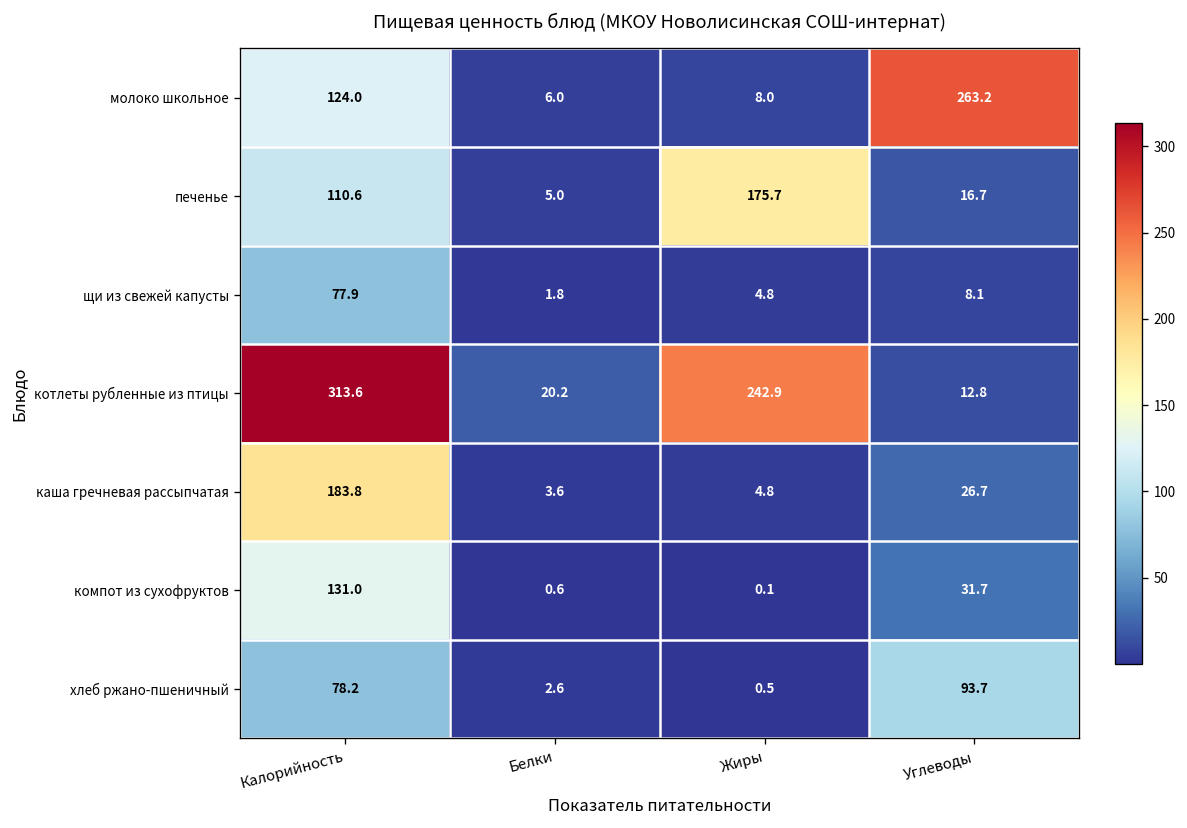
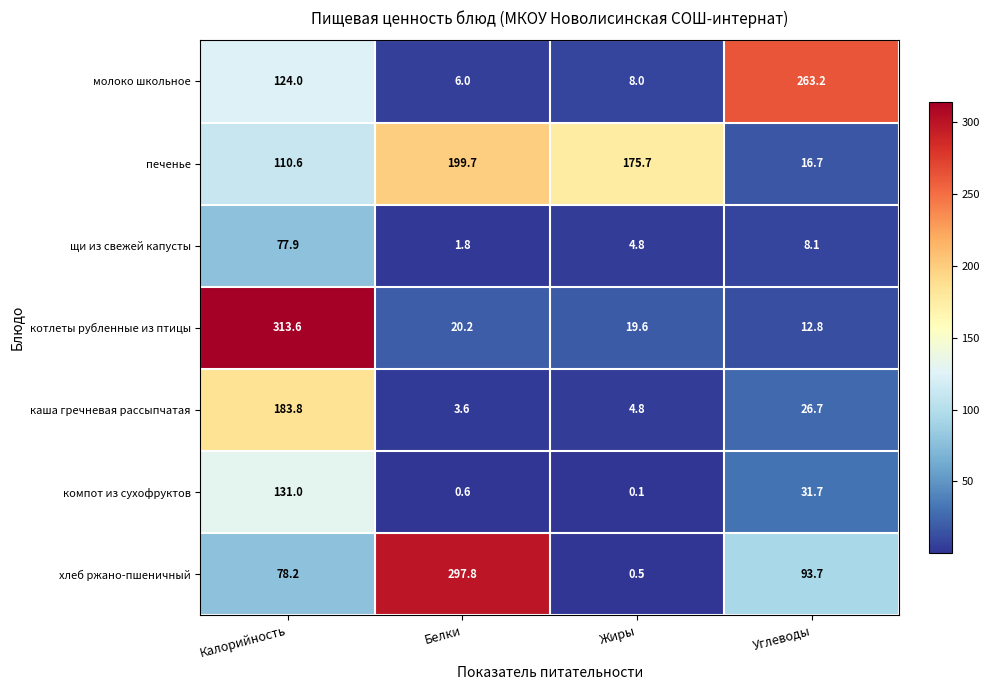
  {
    "молоко школьное": {
      "Калорийность": 124.0,
      "Белки": 6.0,
      "Жиры": 8.0,
      "Углеводы": 263.2
    },
    "печенье": {
      "Калорийность": 110.6,
-     "Белки": 5.0,
+     "Белки": 199.7,
      "Жиры": 175.7,
      "Углеводы": 16.7
    },
    "щи из свежей капусты": {
      "Калорийность": 77.9,
      "Белки": 1.8,
      "Жиры": 4.8,
      "Углеводы": 8.1
    },
    "котлеты рубленные из птицы": {
      "Калорийность": 313.6,
      "Белки": 20.2,
-     "Жиры": 242.9,
+     "Жиры": 19.6,
      "Углеводы": 12.8
    },
    "каша гречневая рассыпчатая": {
      "Калорийность": 183.8,
      "Белки": 3.6,
      "Жиры": 4.8,
      "Углеводы": 26.7
    },
    "компот из сухофруктов": {
      "Калорийность": 131.0,
      "Белки": 0.6,
      "Жиры": 0.1,
      "Углеводы": 31.7
    },
    "хлеб ржано-пшеничный": {
      "Калорийность": 78.2,
-     "Белки": 2.6,
+     "Белки": 297.8,
      "Жиры": 0.5,
      "Углеводы": 93.7
    }
  }
